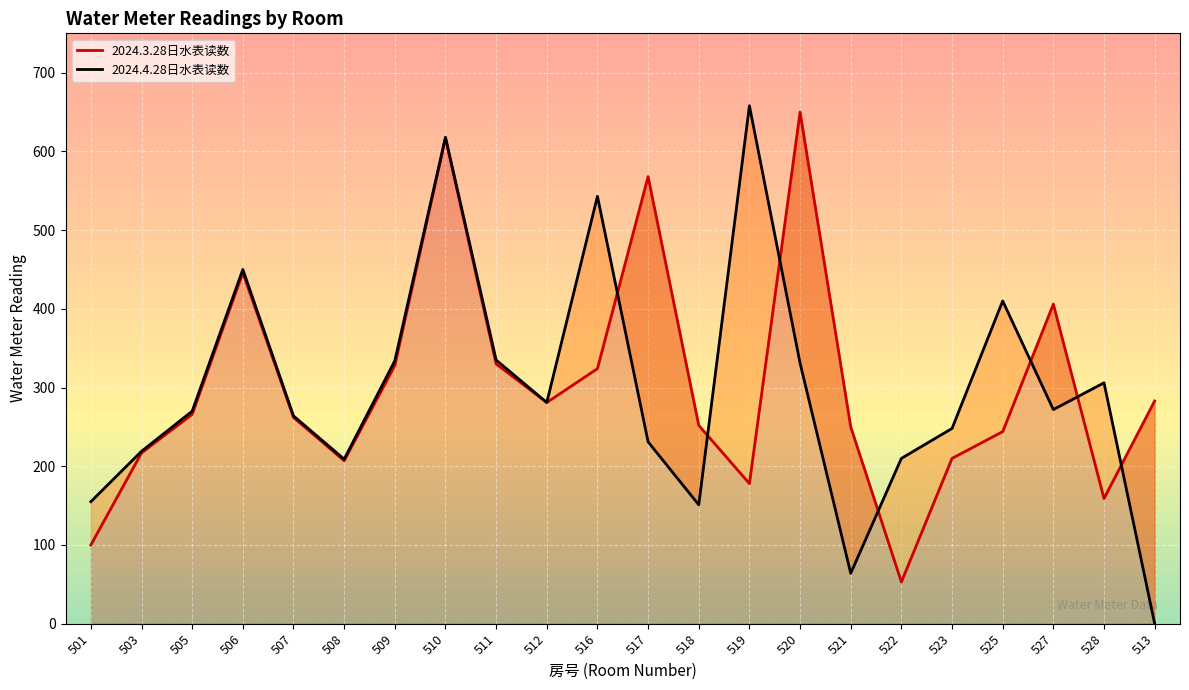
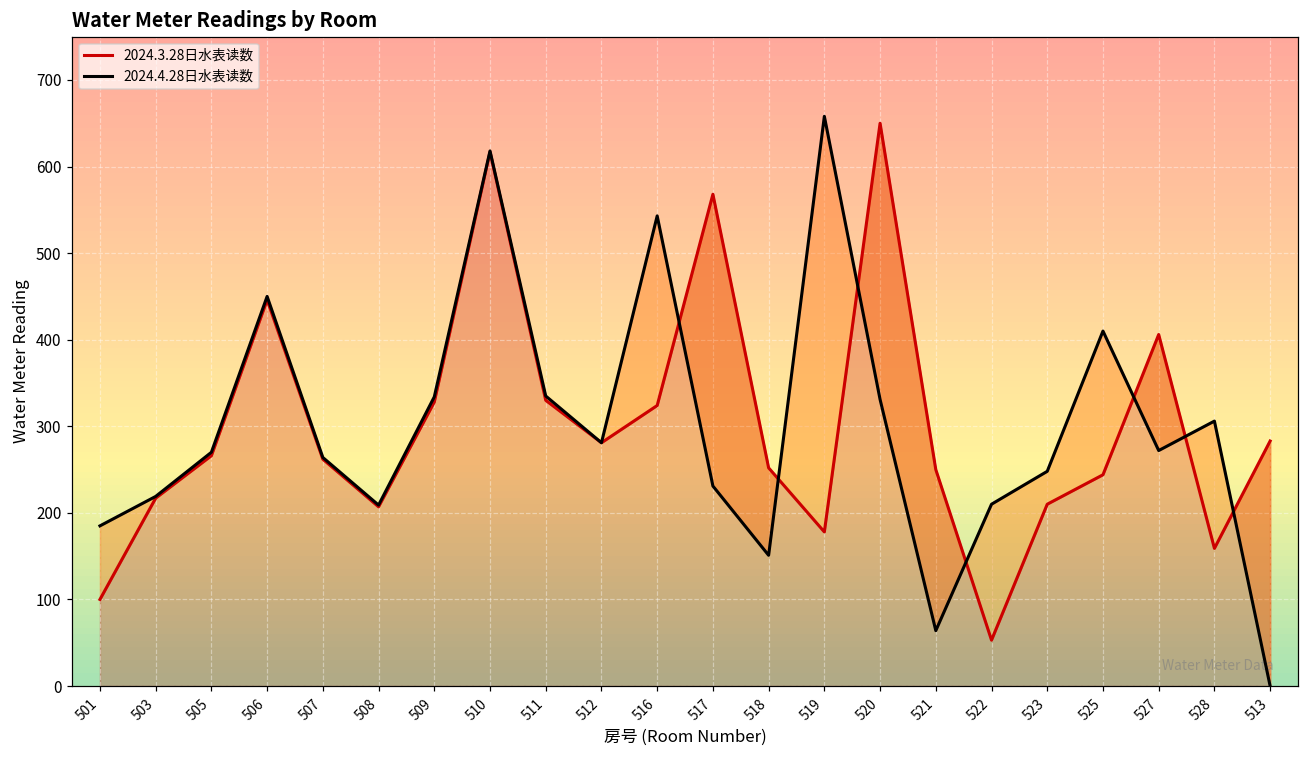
  {
    "2024.3.28日水表读数": {
      "501": 100,
      "505": 270,
      "506": 450,
      "509": 330,
      "511": 330,
      "516": 320,
      "519": 180,
      "522": 50,
      "523": 210,
      "525": 240,
      "528": 160
    },
    "2024.4.28日水表读数": {
-     "501": 160,
+     "501": 190,
      "517": 230,
      "518": 150,
      "520": 330,
      "521": 60,
      "527": 270,
      "513": 0
    }
  }
